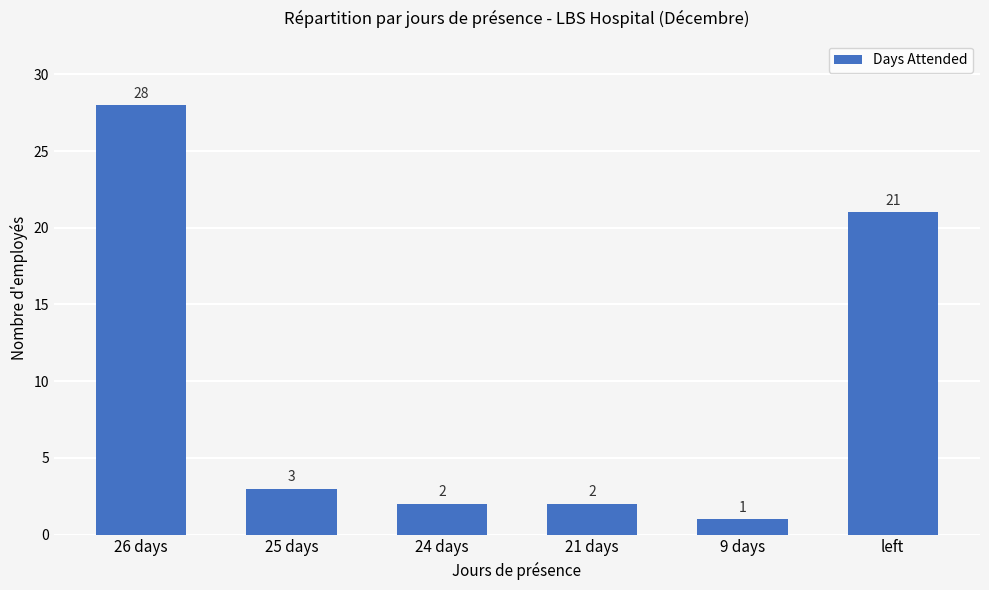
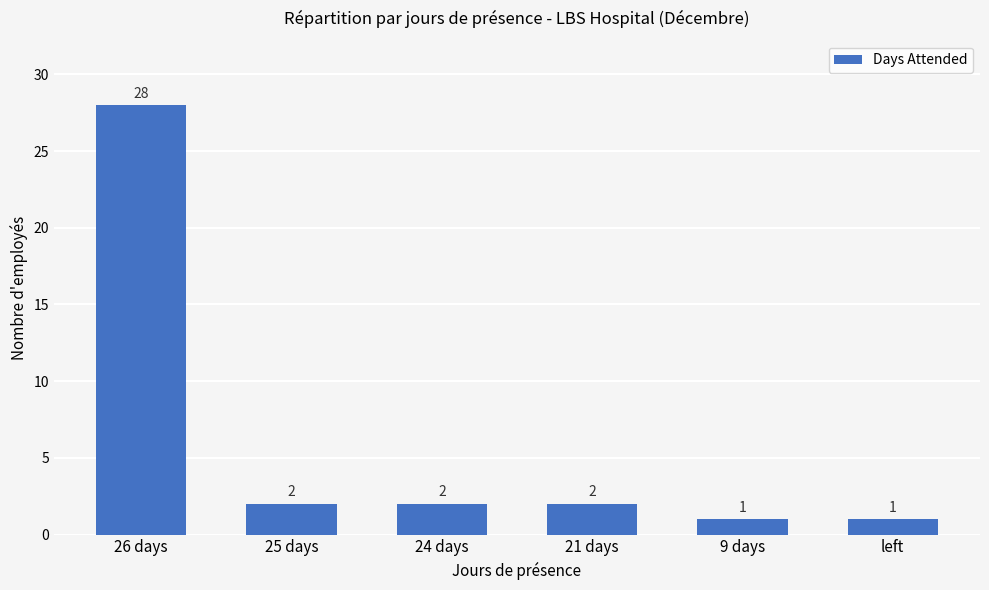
  {
    "26 days": 28,
-   "25 days": 3,
+   "25 days": 2,
    "24 days": 2,
    "21 days": 2,
    "9 days": 1,
-   "left": 21
+   "left": 1
  }
